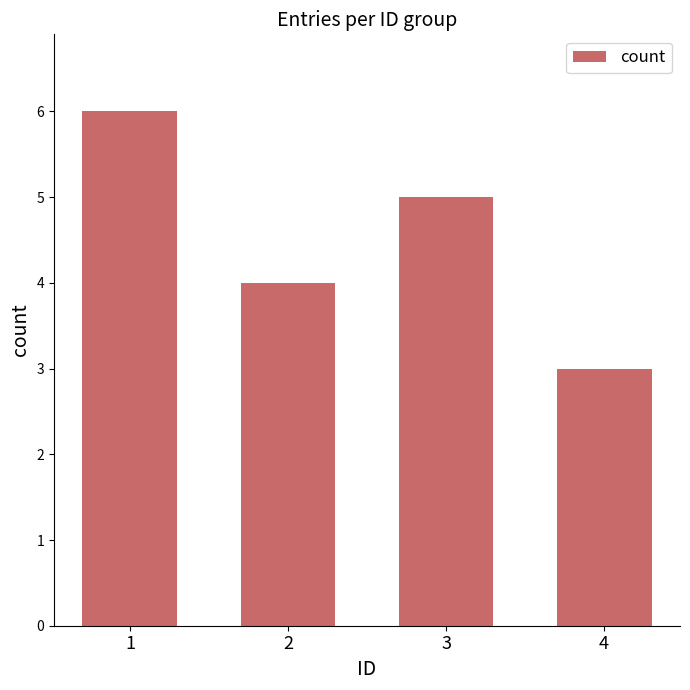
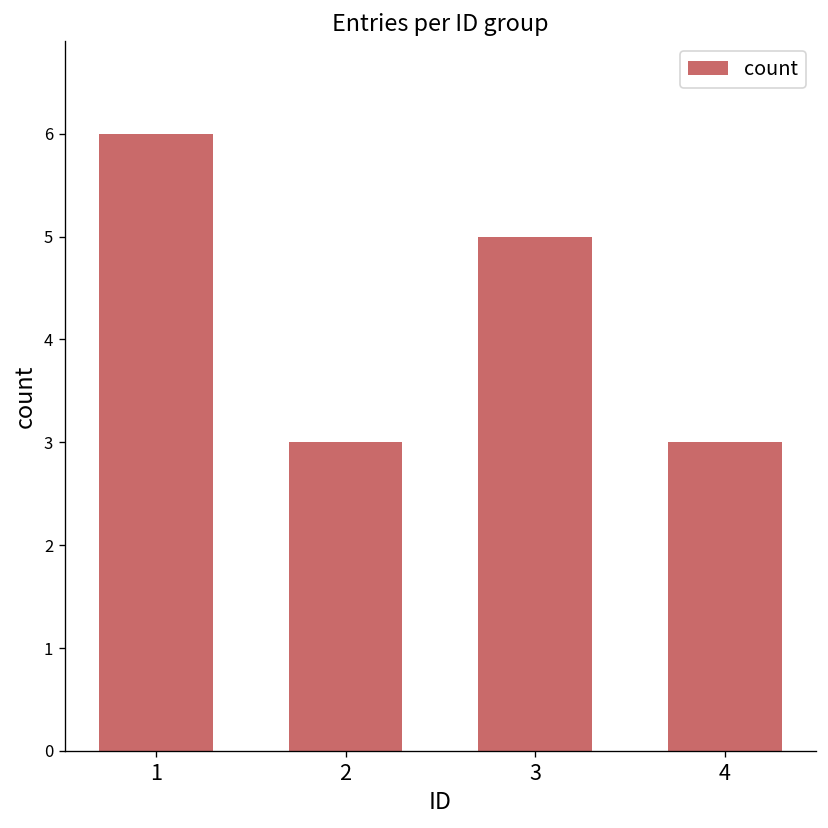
  {
    "1": 6,
-   "2": 4,
+   "2": 3,
    "3": 5,
    "4": 3
  }
